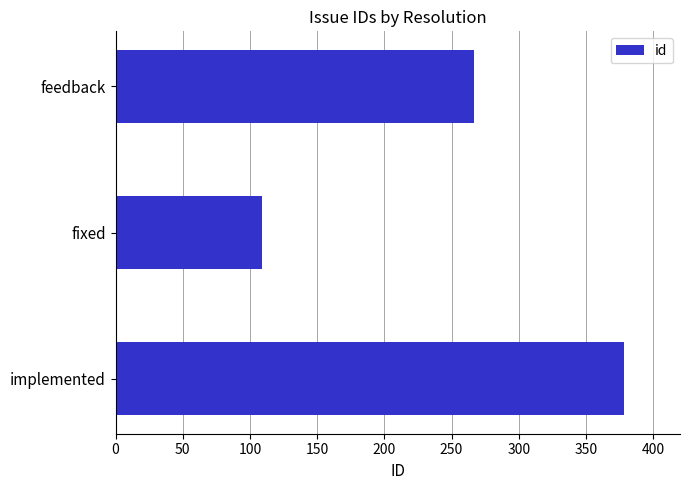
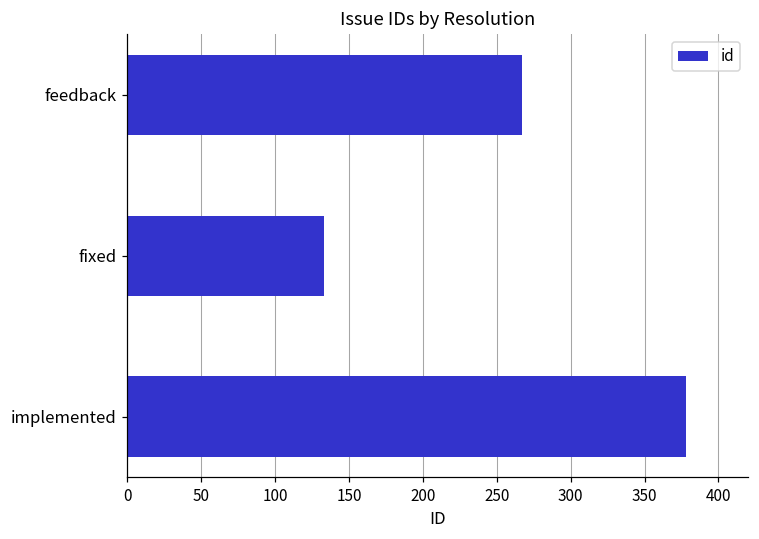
  {
    "feedback": 267,
-   "fixed": 109,
+   "fixed": 133,
    "implemented": 378
  }
